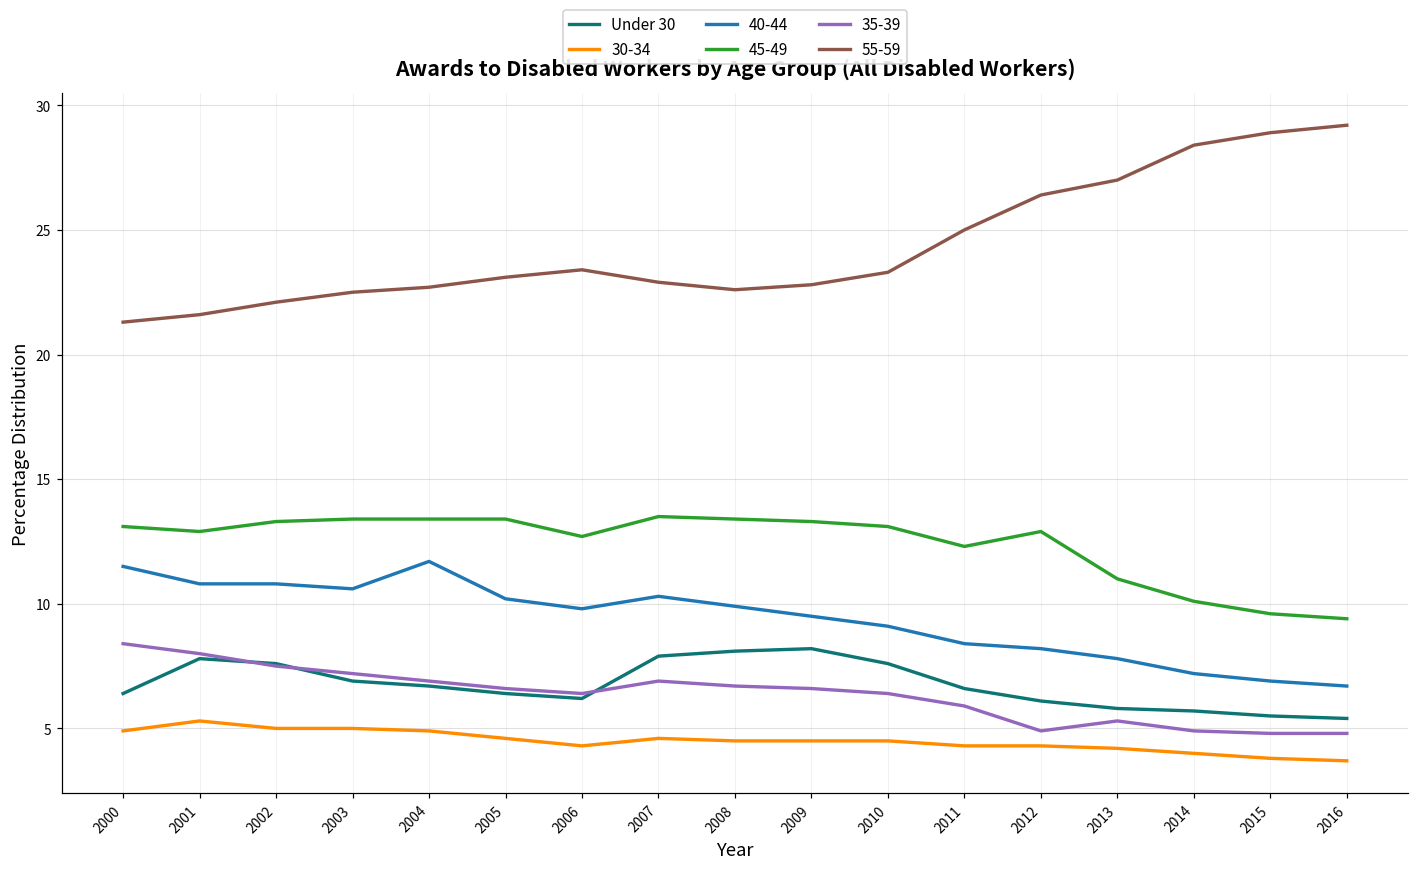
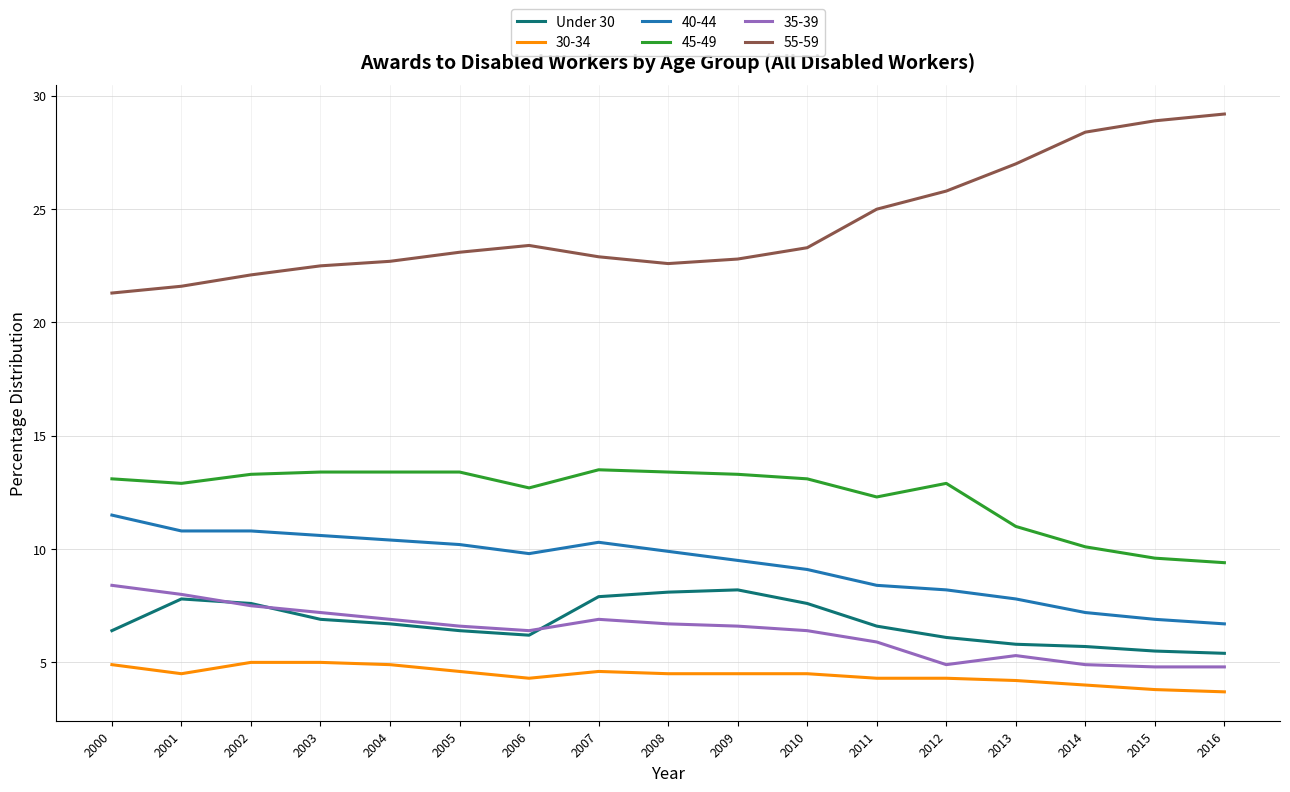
  {
    "Under 30": {
      "2000": 6.4,
      "2001": 7.8,
      "2003": 6.9,
      "2004": 6.7,
      "2005": 6.4,
      "2006": 6.2,
      "2007": 7.9,
      "2008": 8.1,
      "2009": 8.2,
      "2010": 7.6,
      "2011": 6.6,
      "2012": 6.1,
      "2013": 5.8,
      "2014": 5.7,
      "2015": 5.5,
      "2016": 5.4
    },
    "30-34": {
      "2000": 4.9,
-     "2001": 5.3,
+     "2001": 4.5,
      "2002": 5.0,
      "2003": 5.0,
      "2004": 4.9,
      "2005": 4.6,
      "2006": 4.3,
      "2007": 4.6,
      "2008": 4.5,
      "2009": 4.5,
      "2010": 4.5,
      "2011": 4.3,
      "2012": 4.3,
      "2013": 4.2,
      "2014": 4.0,
      "2015": 3.8,
      "2016": 3.7
    },
    "40-44": {
      "2000": 11.5,
      "2001": 10.8,
      "2002": 10.8,
      "2003": 10.6,
-     "2004": 11.7,
+     "2004": 10.4,
      "2005": 10.2,
      "2006": 9.8,
      "2007": 10.3,
      "2008": 9.9,
      "2009": 9.5,
      "2010": 9.1,
      "2011": 8.4,
      "2012": 8.2,
      "2013": 7.8,
      "2014": 7.2,
      "2015": 6.9,
      "2016": 6.7
    },
    "45-49": {
      "2000": 13.1,
      "2001": 12.9,
      "2002": 13.3,
      "2003": 13.4,
      "2004": 13.4,
      "2005": 13.4,
      "2006": 12.7,
      "2007": 13.5,
      "2008": 13.4,
      "2009": 13.3,
      "2010": 13.1,
      "2011": 12.3,
      "2012": 12.9,
      "2013": 11.0,
      "2014": 10.1,
      "2015": 9.6,
      "2016": 9.4
    },
    "35-39": {
      "2000": 8.4,
      "2001": 8.0,
      "2003": 7.2,
      "2004": 6.9,
      "2005": 6.6,
      "2006": 6.4,
      "2007": 6.9,
      "2008": 6.7,
      "2009": 6.6,
      "2010": 6.4,
      "2011": 5.9,
      "2012": 4.9,
      "2013": 5.3,
      "2014": 4.9,
      "2015": 4.8,
      "2016": 4.8
    },
    "55-59": {
      "2000": 21.3,
      "2001": 21.6,
      "2002": 22.1,
      "2003": 22.5,
      "2004": 22.7,
      "2005": 23.1,
      "2006": 23.4,
      "2007": 22.9,
      "2008": 22.6,
      "2009": 22.8,
      "2010": 23.3,
      "2011": 25.0,
-     "2012": 26.4,
+     "2012": 25.8,
      "2013": 27.0,
      "2014": 28.4,
      "2015": 28.9,
      "2016": 29.2
    }
  }
